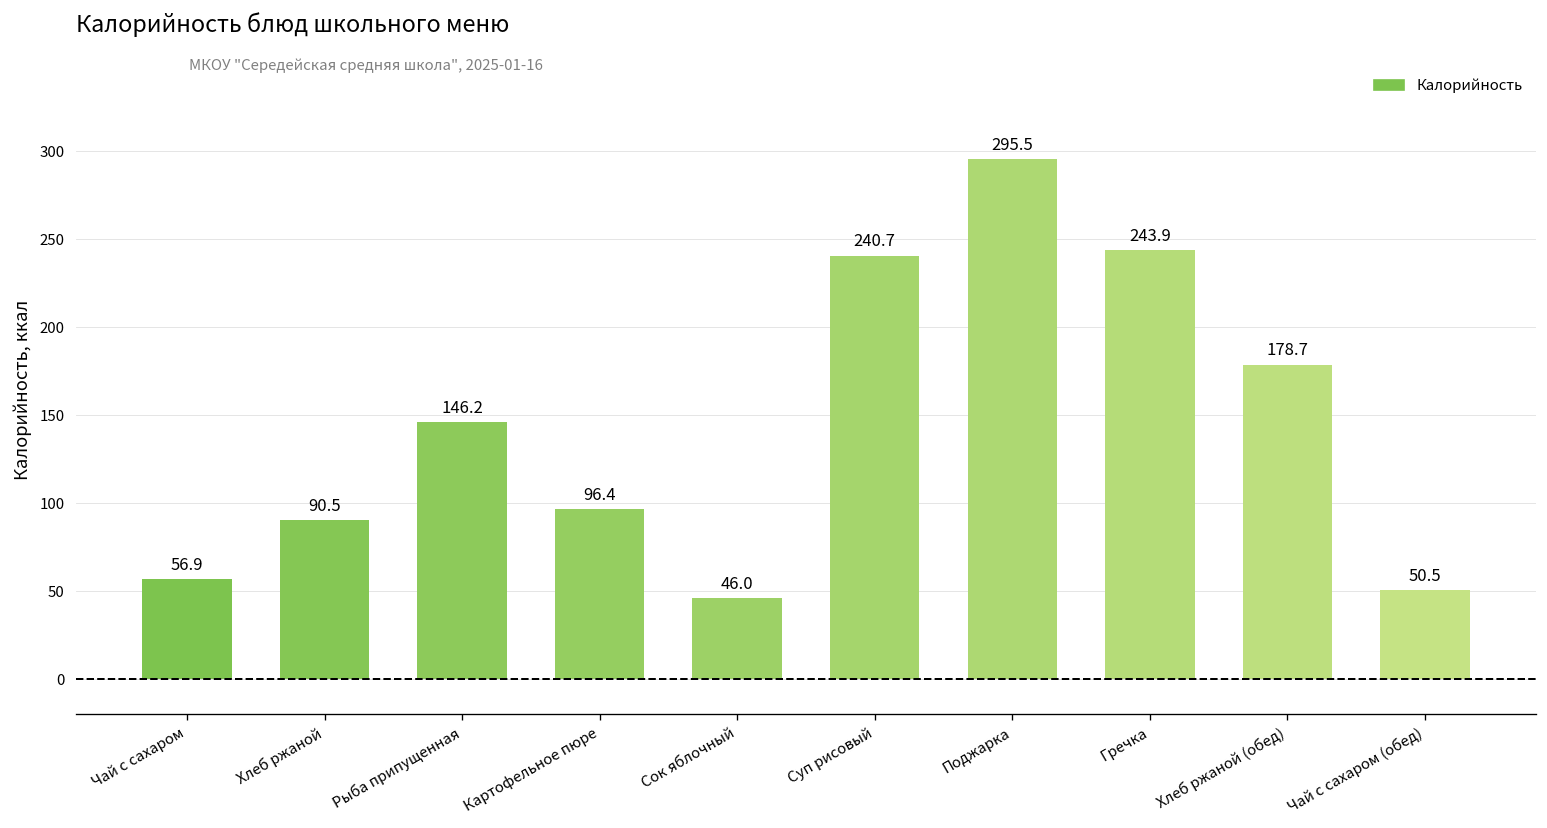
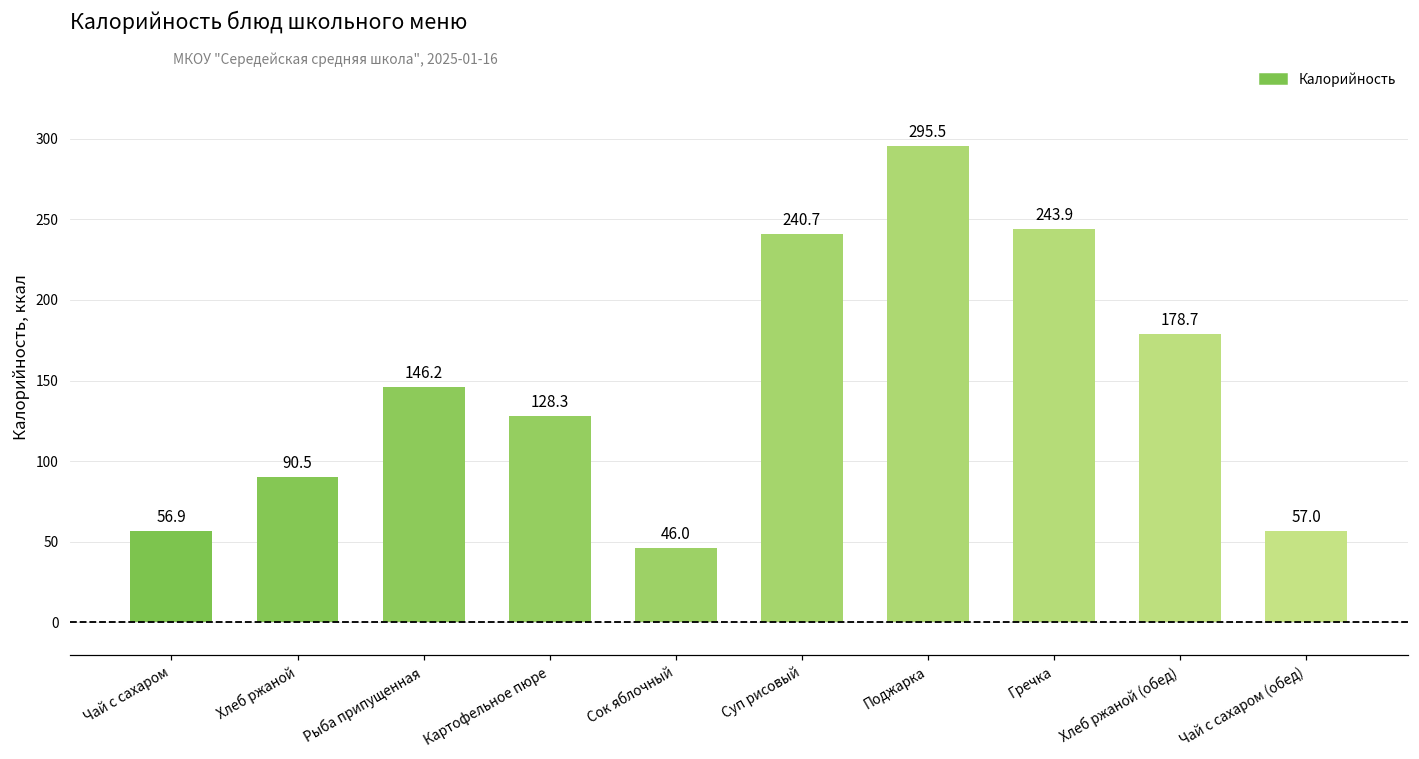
  {
    "Чай с сахаром": 56.9,
    "Хлеб ржаной": 90.5,
    "Рыба припущенная": 146.2,
-   "Картофельное пюре": 96.4,
+   "Картофельное пюре": 128.3,
    "Сок яблочный": 46.0,
    "Суп рисовый": 240.7,
    "Поджарка": 295.5,
    "Гречка": 243.9,
    "Хлеб ржаной (обед)": 178.7,
-   "Чай с сахаром (обед)": 50.5
+   "Чай с сахаром (обед)": 57.0
  }
